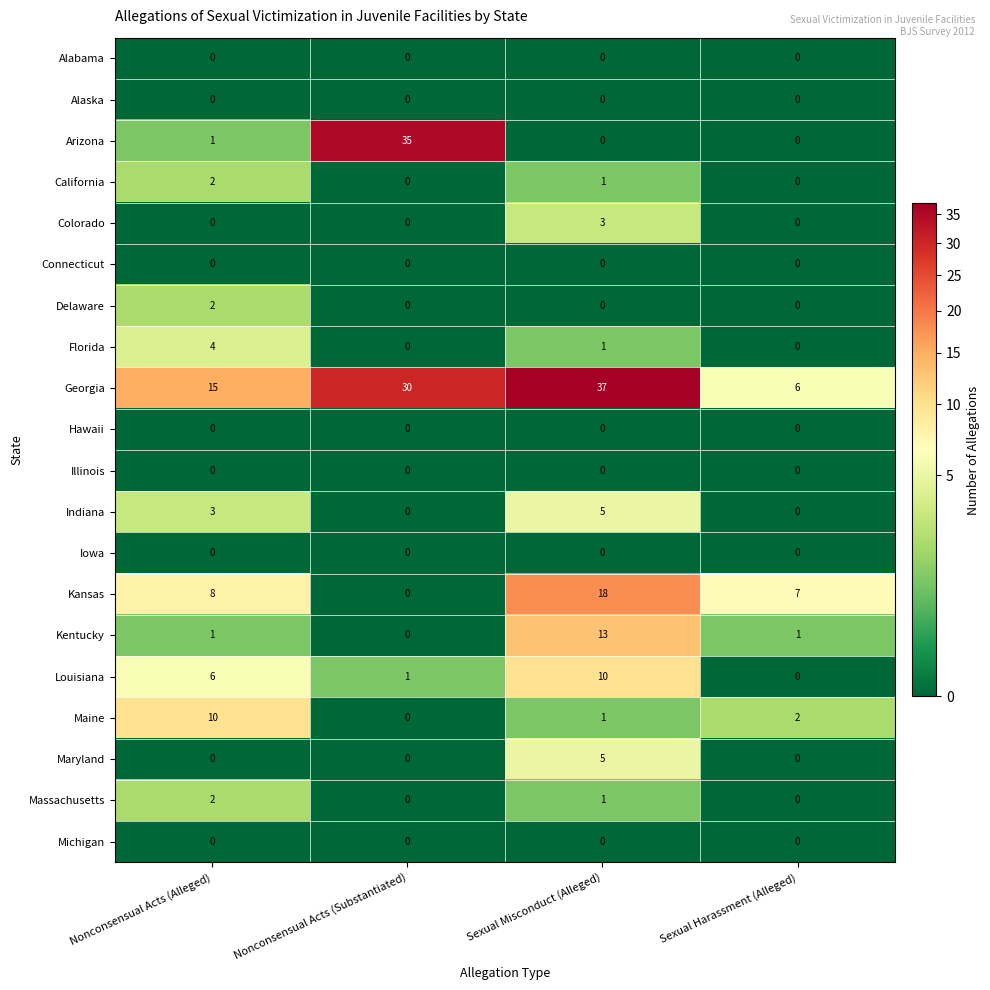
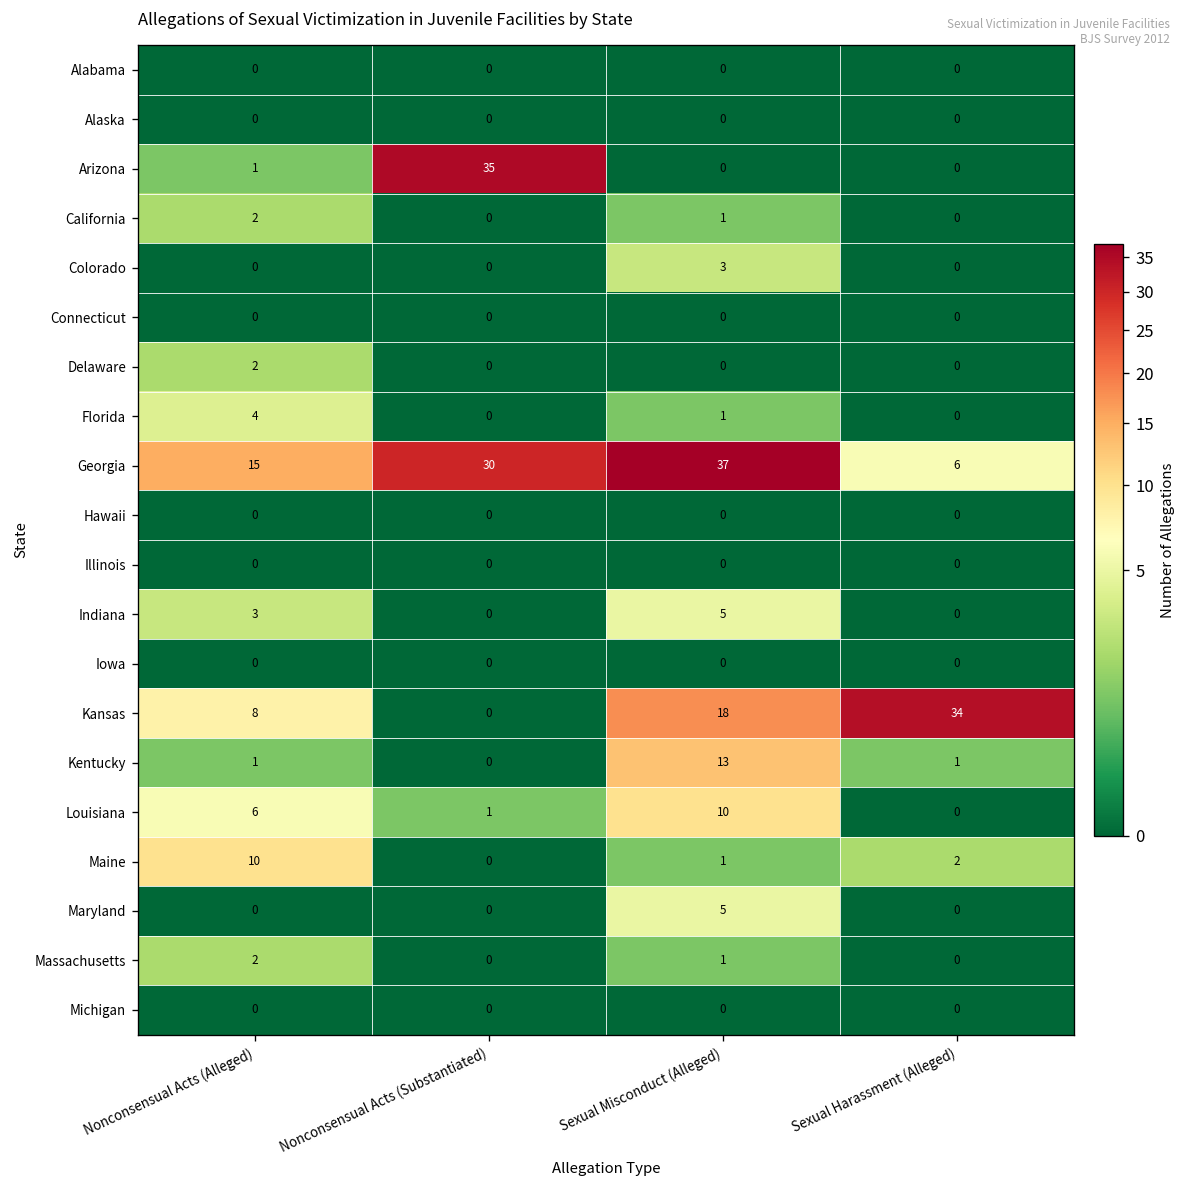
  {
    "Alabama": {
      "Nonconsensual Acts (Alleged)": 0,
      "Nonconsensual Acts (Substantiated)": 0,
      "Sexual Misconduct (Alleged)": 0,
      "Sexual Harassment (Alleged)": 0
    },
    "Alaska": {
      "Nonconsensual Acts (Alleged)": 0,
      "Nonconsensual Acts (Substantiated)": 0,
      "Sexual Misconduct (Alleged)": 0,
      "Sexual Harassment (Alleged)": 0
    },
    "Arizona": {
      "Nonconsensual Acts (Alleged)": 1,
      "Nonconsensual Acts (Substantiated)": 35,
      "Sexual Misconduct (Alleged)": 0,
      "Sexual Harassment (Alleged)": 0
    },
    "California": {
      "Nonconsensual Acts (Alleged)": 2,
      "Nonconsensual Acts (Substantiated)": 0,
      "Sexual Misconduct (Alleged)": 1,
      "Sexual Harassment (Alleged)": 0
    },
    "Colorado": {
      "Nonconsensual Acts (Alleged)": 0,
      "Nonconsensual Acts (Substantiated)": 0,
      "Sexual Misconduct (Alleged)": 3,
      "Sexual Harassment (Alleged)": 0
    },
    "Connecticut": {
      "Nonconsensual Acts (Alleged)": 0,
      "Nonconsensual Acts (Substantiated)": 0,
      "Sexual Misconduct (Alleged)": 0,
      "Sexual Harassment (Alleged)": 0
    },
    "Delaware": {
      "Nonconsensual Acts (Alleged)": 2,
      "Nonconsensual Acts (Substantiated)": 0,
      "Sexual Misconduct (Alleged)": 0,
      "Sexual Harassment (Alleged)": 0
    },
    "Florida": {
      "Nonconsensual Acts (Alleged)": 4,
      "Nonconsensual Acts (Substantiated)": 0,
      "Sexual Misconduct (Alleged)": 1,
      "Sexual Harassment (Alleged)": 0
    },
    "Georgia": {
      "Nonconsensual Acts (Alleged)": 15,
      "Nonconsensual Acts (Substantiated)": 30,
      "Sexual Misconduct (Alleged)": 37,
      "Sexual Harassment (Alleged)": 6
    },
    "Hawaii": {
      "Nonconsensual Acts (Alleged)": 0,
      "Nonconsensual Acts (Substantiated)": 0,
      "Sexual Misconduct (Alleged)": 0,
      "Sexual Harassment (Alleged)": 0
    },
    "Illinois": {
      "Nonconsensual Acts (Alleged)": 0,
      "Nonconsensual Acts (Substantiated)": 0,
      "Sexual Misconduct (Alleged)": 0,
      "Sexual Harassment (Alleged)": 0
    },
    "Indiana": {
      "Nonconsensual Acts (Alleged)": 3,
      "Nonconsensual Acts (Substantiated)": 0,
      "Sexual Misconduct (Alleged)": 5,
      "Sexual Harassment (Alleged)": 0
    },
    "Iowa": {
      "Nonconsensual Acts (Alleged)": 0,
      "Nonconsensual Acts (Substantiated)": 0,
      "Sexual Misconduct (Alleged)": 0,
      "Sexual Harassment (Alleged)": 0
    },
    "Kansas": {
      "Nonconsensual Acts (Alleged)": 8,
      "Nonconsensual Acts (Substantiated)": 0,
      "Sexual Misconduct (Alleged)": 18,
-     "Sexual Harassment (Alleged)": 7
+     "Sexual Harassment (Alleged)": 34
    },
    "Kentucky": {
      "Nonconsensual Acts (Alleged)": 1,
      "Nonconsensual Acts (Substantiated)": 0,
      "Sexual Misconduct (Alleged)": 13,
      "Sexual Harassment (Alleged)": 1
    },
    "Louisiana": {
      "Nonconsensual Acts (Alleged)": 6,
      "Nonconsensual Acts (Substantiated)": 1,
      "Sexual Misconduct (Alleged)": 10,
      "Sexual Harassment (Alleged)": 0
    },
    "Maine": {
      "Nonconsensual Acts (Alleged)": 10,
      "Nonconsensual Acts (Substantiated)": 0,
      "Sexual Misconduct (Alleged)": 1,
      "Sexual Harassment (Alleged)": 2
    },
    "Maryland": {
      "Nonconsensual Acts (Alleged)": 0,
      "Nonconsensual Acts (Substantiated)": 0,
      "Sexual Misconduct (Alleged)": 5,
      "Sexual Harassment (Alleged)": 0
    },
    "Massachusetts": {
      "Nonconsensual Acts (Alleged)": 2,
      "Nonconsensual Acts (Substantiated)": 0,
      "Sexual Misconduct (Alleged)": 1,
      "Sexual Harassment (Alleged)": 0
    },
    "Michigan": {
      "Nonconsensual Acts (Alleged)": 0,
      "Nonconsensual Acts (Substantiated)": 0,
      "Sexual Misconduct (Alleged)": 0,
      "Sexual Harassment (Alleged)": 0
    }
  }
